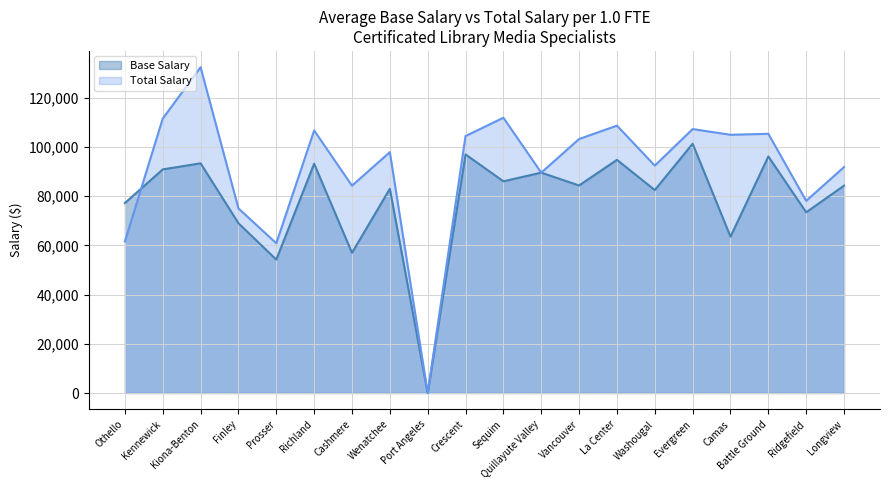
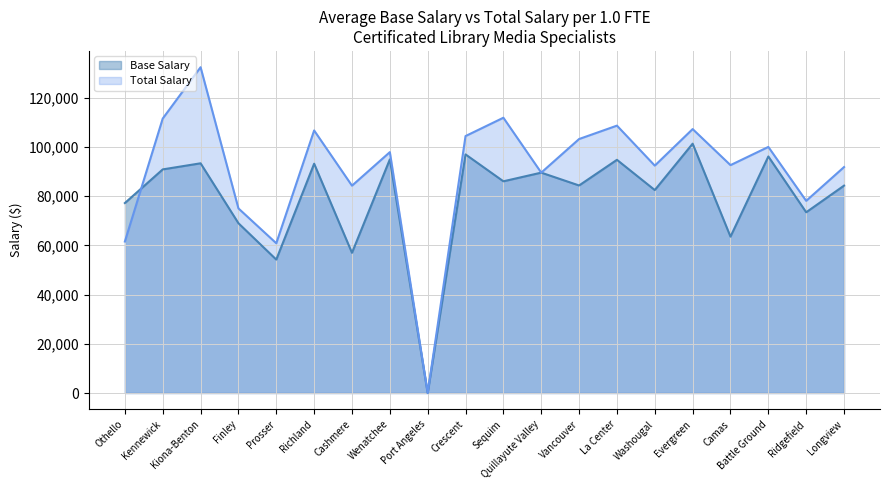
  {
    "Base Salary": {
      "Othello": "77,000",
      "Kennewick": "91,000",
      "Kiona-Benton": "93,000",
      "Finley": "69,000",
      "Prosser": "54,000",
      "Richland": "93,000",
      "Cashmere": "57,000",
-     "Wenatchee": "83,000",
+     "Wenatchee": "95,000",
      "Crescent": "97,000",
      "Sequim": "86,000",
      "Vancouver": "84,000",
      "La Center": "95,000",
      "Washougal": "82,000",
      "Evergreen": "101,000",
      "Camas": "64,000",
      "Battle Ground": "96,000",
      "Ridgefield": "73,000",
      "Longview": "84,000"
    },
    "Total Salary": {
      "Othello": "62,000",
      "Kennewick": "112,000",
      "Kiona-Benton": "132,000",
      "Finley": "75,000",
      "Prosser": "61,000",
      "Richland": "107,000",
      "Cashmere": "84,000",
      "Wenatchee": "98,000",
      "Crescent": "104,000",
      "Sequim": "112,000",
      "Vancouver": "103,000",
      "La Center": "109,000",
      "Washougal": "92,000",
      "Evergreen": "107,000",
-     "Camas": "105,000",
-     "Battle Ground": "105,000",
+     "Camas": "93,000",
+     "Battle Ground": "100,000",
      "Ridgefield": "78,000",
      "Longview": "92,000"
    }
  }
